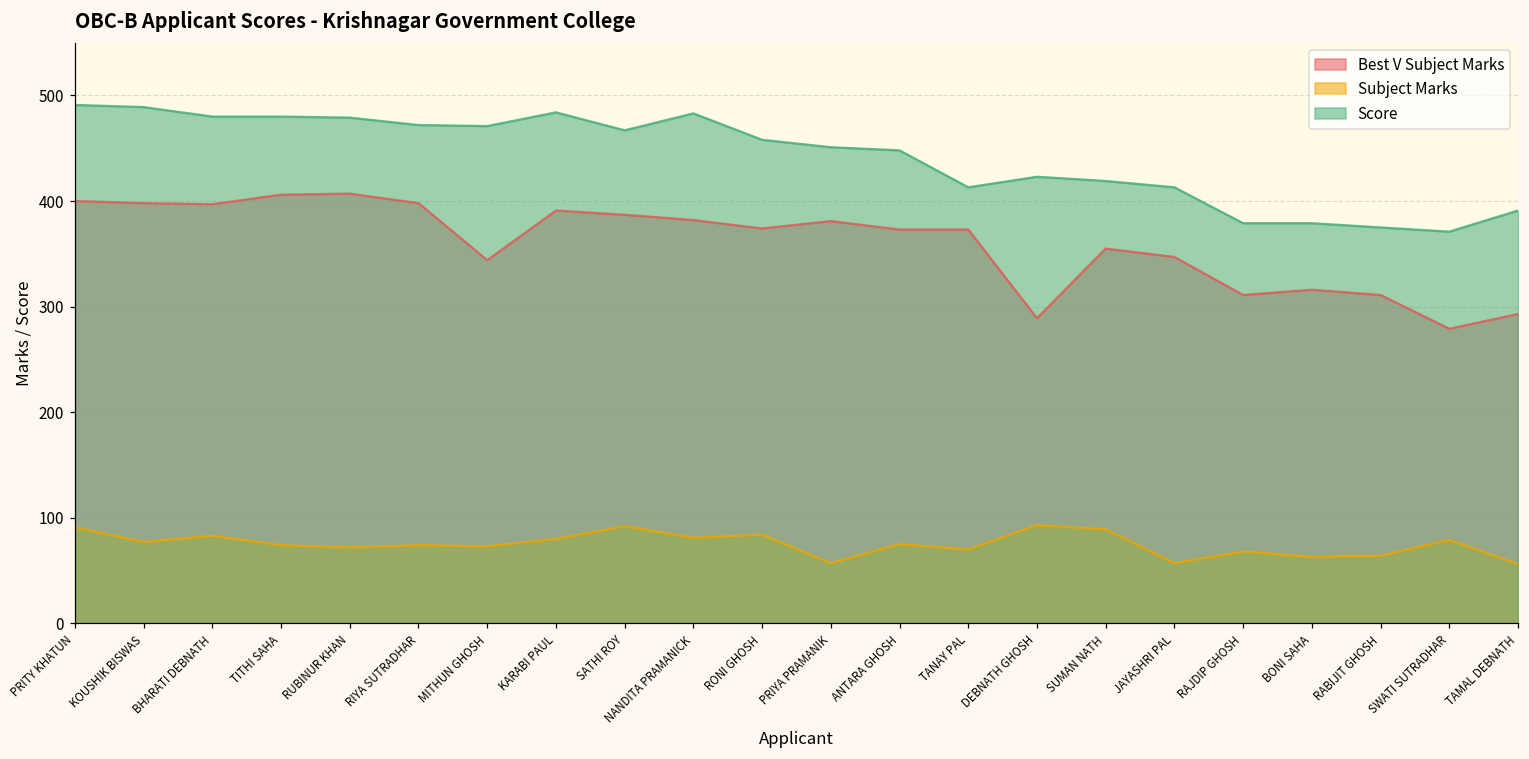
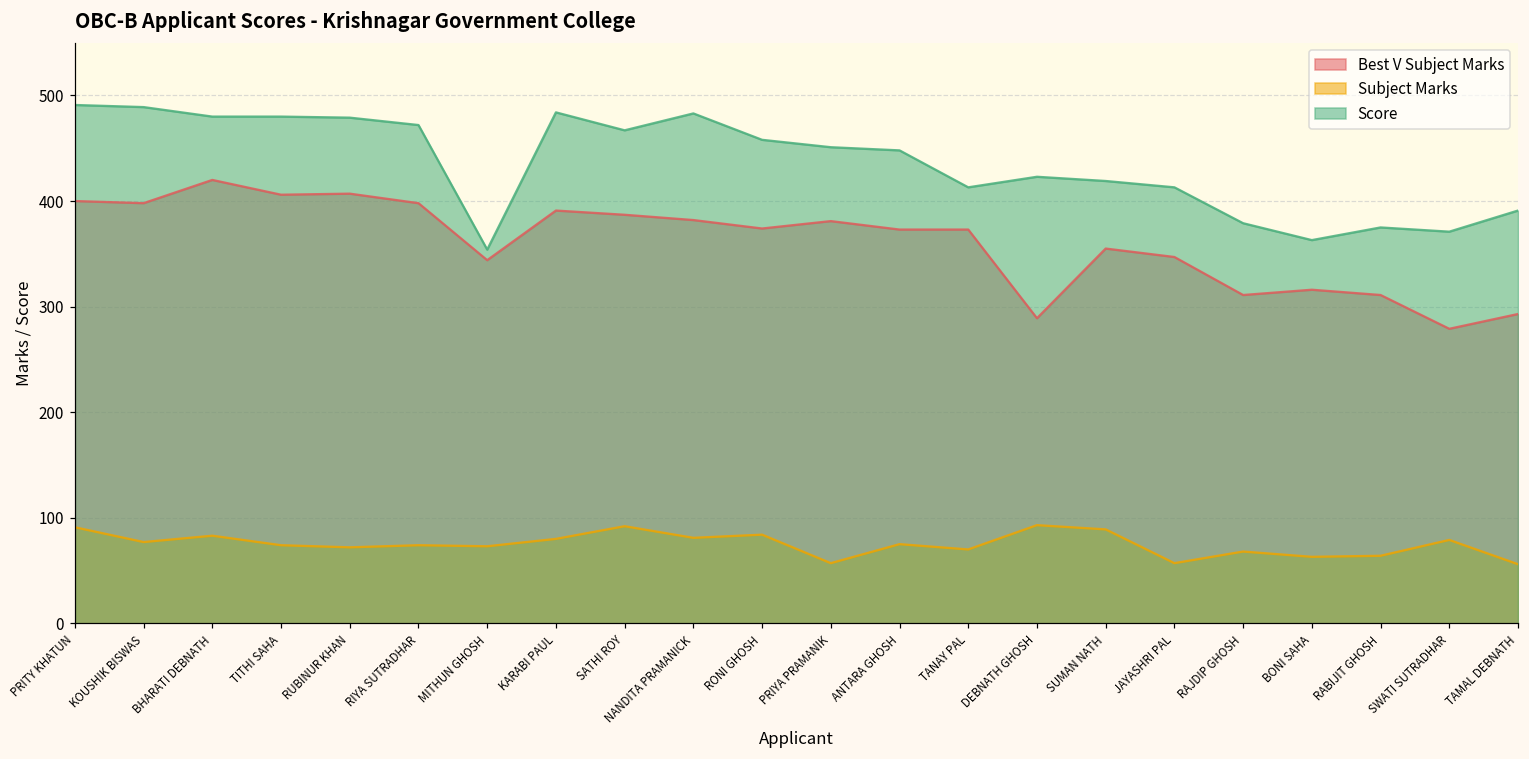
  {
    "Best V Subject Marks": {
      "PRITY KHATUN": 400,
      "KOUSHIK BISWAS": 400,
-     "BHARATI DEBNATH": 400,
+     "BHARATI DEBNATH": 420,
      "TITHI SAHA": 410,
      "RUBINUR KHAN": 410,
      "RIYA SUTRADHAR": 400,
      "MITHUN GHOSH": 340,
      "KARABI PAUL": 390,
      "SATHI ROY": 390,
      "NANDITA PRAMANICK": 380,
      "RONI GHOSH": 370,
      "PRIYA PRAMANIK": 380,
      "ANTARA GHOSH": 370,
      "TANAY PAL": 370,
      "DEBNATH GHOSH": 290,
      "SUMAN NATH": 360,
      "JAYASHRI PAL": 350,
      "RAJDIP GHOSH": 310,
      "BONI SAHA": 320,
      "RABIJIT GHOSH": 310,
      "SWATI SUTRADHAR": 280,
      "TAMAL DEBNATH": 290
    },
    "Subject Marks": {
      "PRITY KHATUN": 90,
      "KOUSHIK BISWAS": 80,
      "BHARATI DEBNATH": 80,
      "TITHI SAHA": 70,
      "RUBINUR KHAN": 70,
      "RIYA SUTRADHAR": 70,
      "MITHUN GHOSH": 70,
      "KARABI PAUL": 80,
      "SATHI ROY": 90,
      "NANDITA PRAMANICK": 80,
      "RONI GHOSH": 80,
      "PRIYA PRAMANIK": 60,
      "ANTARA GHOSH": 80,
      "TANAY PAL": 70,
      "DEBNATH GHOSH": 90,
      "SUMAN NATH": 90,
      "JAYASHRI PAL": 60,
      "RAJDIP GHOSH": 70,
      "BONI SAHA": 60,
      "RABIJIT GHOSH": 60,
      "SWATI SUTRADHAR": 80,
      "TAMAL DEBNATH": 60
    },
    "Score": {
      "PRITY KHATUN": 490,
      "KOUSHIK BISWAS": 490,
      "BHARATI DEBNATH": 480,
      "TITHI SAHA": 480,
      "RUBINUR KHAN": 480,
      "RIYA SUTRADHAR": 470,
-     "MITHUN GHOSH": 470,
+     "MITHUN GHOSH": 350,
      "KARABI PAUL": 480,
      "SATHI ROY": 470,
      "NANDITA PRAMANICK": 480,
      "RONI GHOSH": 460,
      "PRIYA PRAMANIK": 450,
      "ANTARA GHOSH": 450,
      "TANAY PAL": 410,
      "DEBNATH GHOSH": 420,
      "SUMAN NATH": 420,
      "JAYASHRI PAL": 410,
      "RAJDIP GHOSH": 380,
-     "BONI SAHA": 380,
+     "BONI SAHA": 360,
      "RABIJIT GHOSH": 380,
      "SWATI SUTRADHAR": 370,
      "TAMAL DEBNATH": 390
    }
  }
